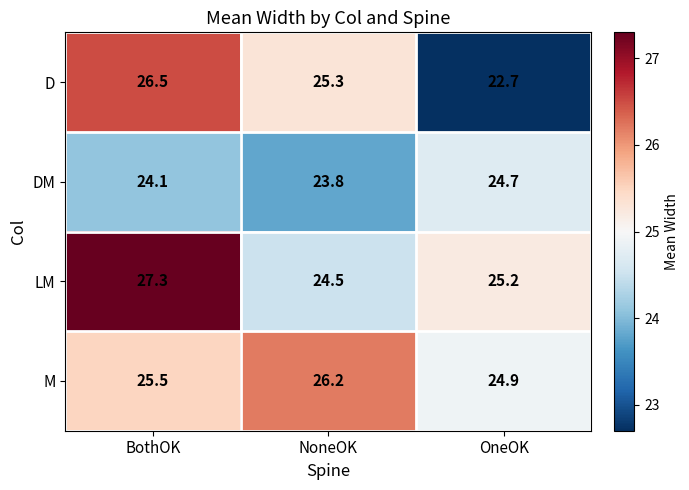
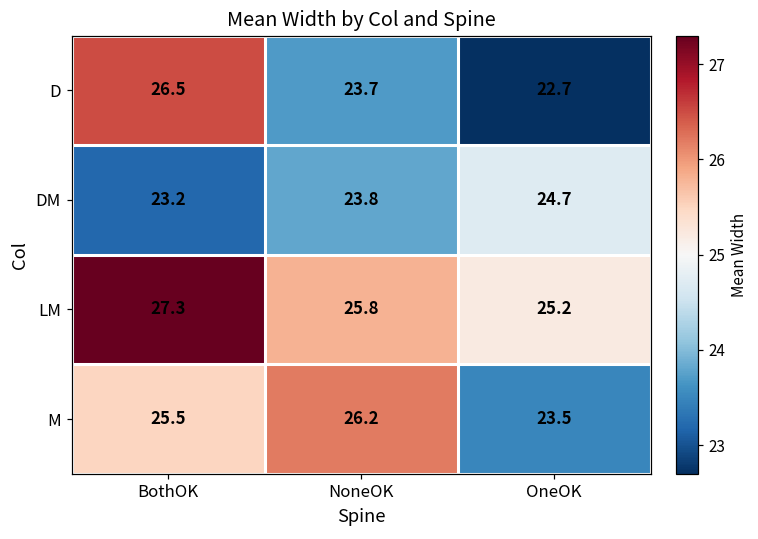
  {
    "D": {
      "BothOK": 26.5,
-     "NoneOK": 25.3,
+     "NoneOK": 23.7,
      "OneOK": 22.7
    },
    "DM": {
-     "BothOK": 24.1,
+     "BothOK": 23.2,
      "NoneOK": 23.8,
      "OneOK": 24.7
    },
    "LM": {
      "BothOK": 27.3,
-     "NoneOK": 24.5,
+     "NoneOK": 25.8,
      "OneOK": 25.2
    },
    "M": {
      "BothOK": 25.5,
      "NoneOK": 26.2,
-     "OneOK": 24.9
+     "OneOK": 23.5
    }
  }
